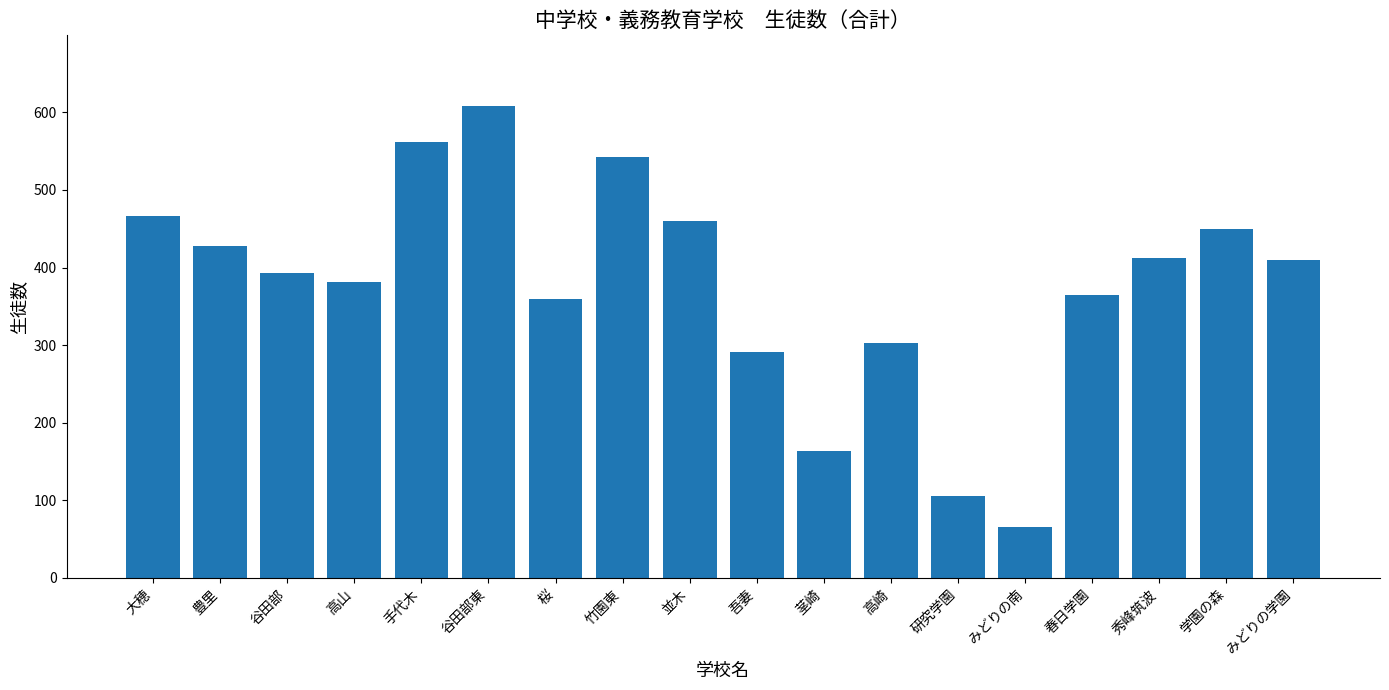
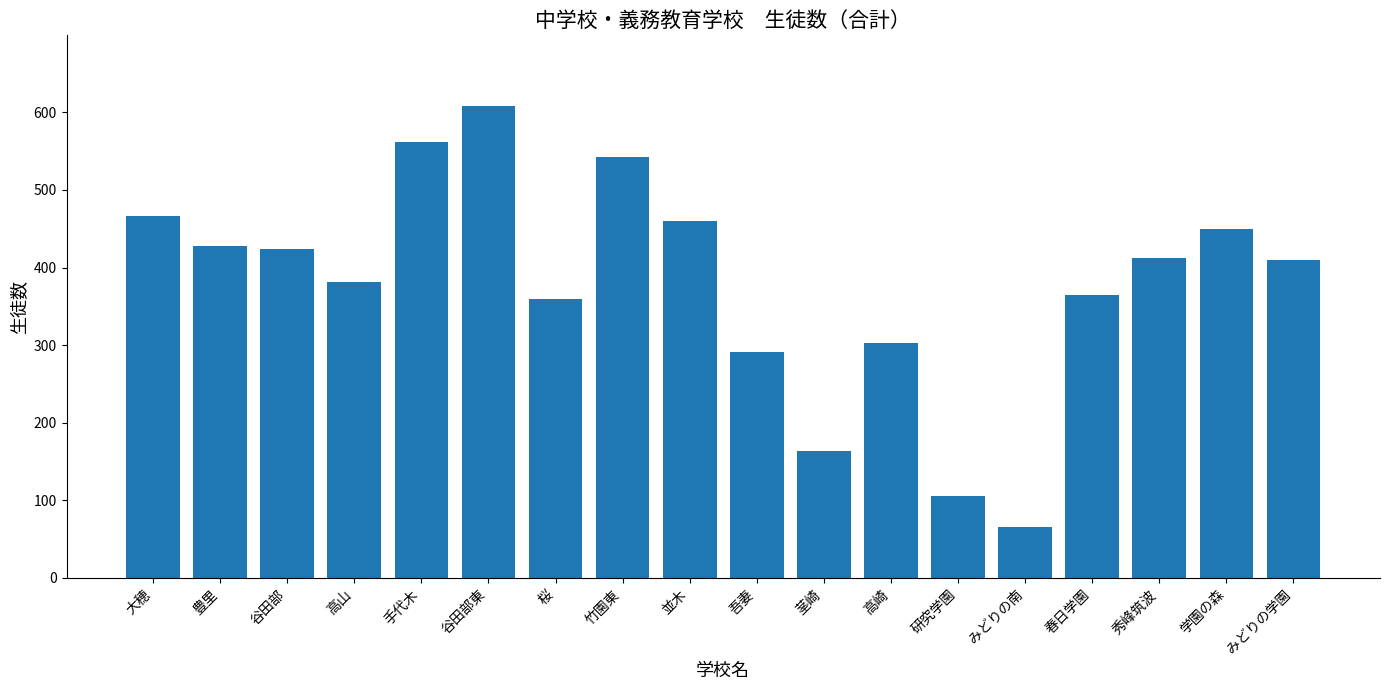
  {
    "大穂": 470,
    "豊里": 430,
-   "谷田部": 390,
+   "谷田部": 420,
    "高山": 380,
    "手代木": 560,
    "谷田部東": 610,
    "桜": 360,
    "竹園東": 540,
    "並木": 460,
    "吾妻": 290,
    "茎崎": 160,
    "高崎": 300,
    "研究学園": 110,
    "みどりの南": 70,
    "春日学園": 360,
    "秀峰筑波": 410,
    "学園の森": 450,
    "みどりの学園": 410
  }
